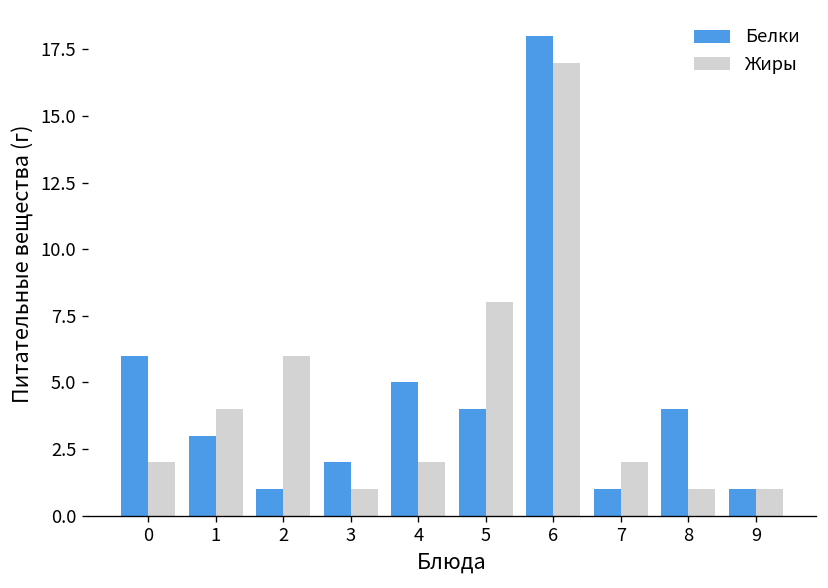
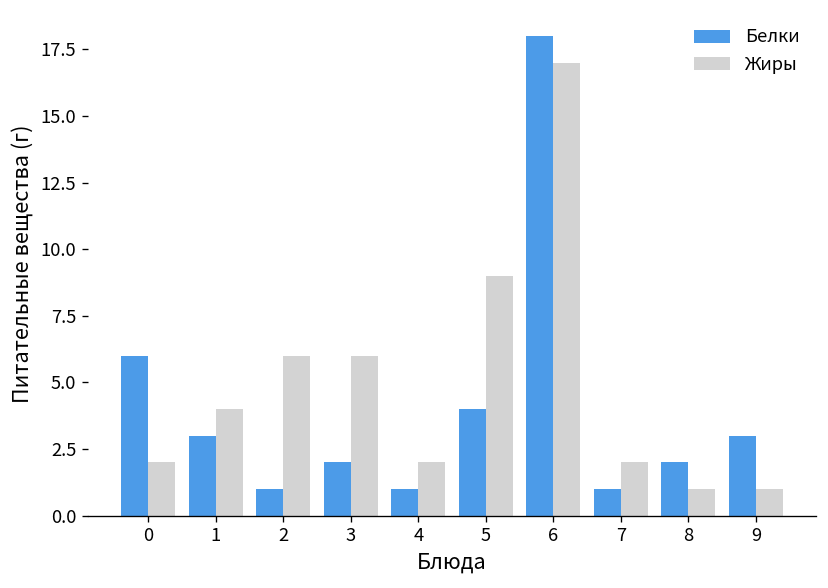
  {
    "Белки": {
      "0": 6,
      "1": 3,
      "2": 1,
      "3": 2,
-     "4": 5,
+     "4": 1,
      "5": 4,
      "6": 18,
      "7": 1,
-     "8": 4,
-     "9": 1
+     "8": 2,
+     "9": 3
    },
    "Жиры": {
      "0": 2,
      "1": 4,
      "2": 6,
-     "3": 1,
+     "3": 6,
      "4": 2,
-     "5": 8,
+     "5": 9,
      "6": 17,
      "7": 2,
      "8": 1,
      "9": 1
    }
  }
